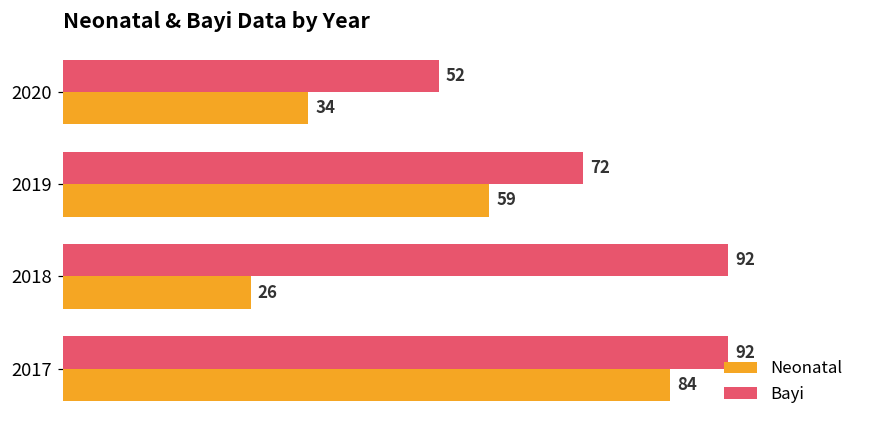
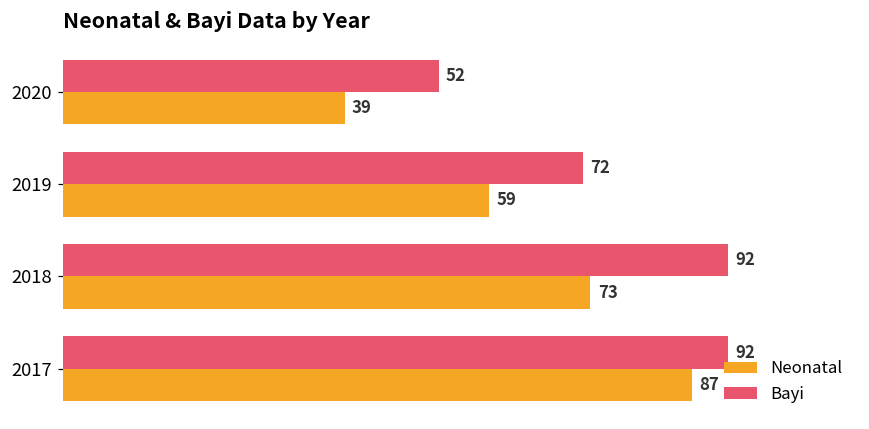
  {
    "Neonatal": {
-     "2020": 34,
+     "2020": 39,
      "2019": 59,
-     "2018": 26,
-     "2017": 84
+     "2018": 73,
+     "2017": 87
    },
    "Bayi": {
      "2020": 52,
      "2019": 72,
      "2018": 92,
      "2017": 92
    }
  }
